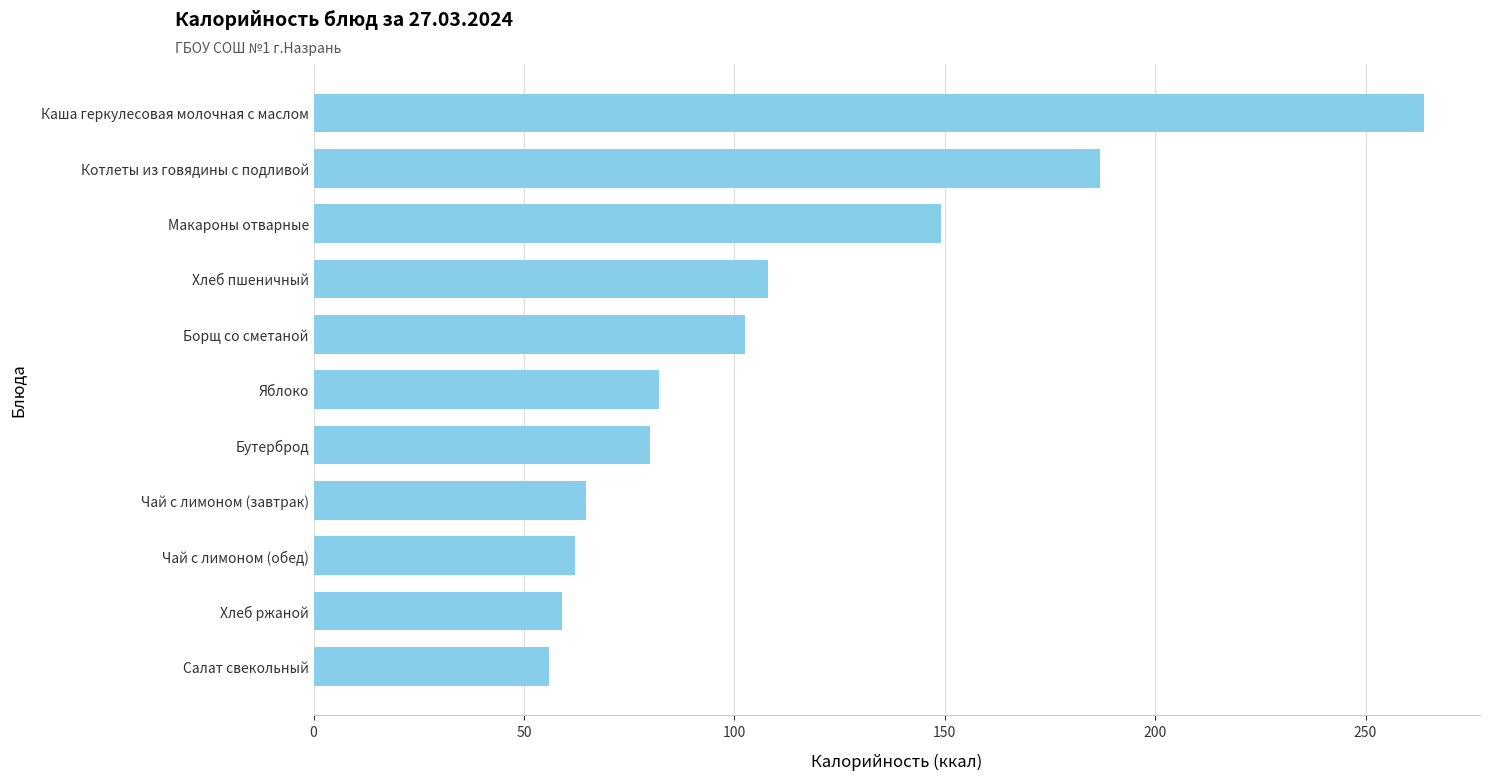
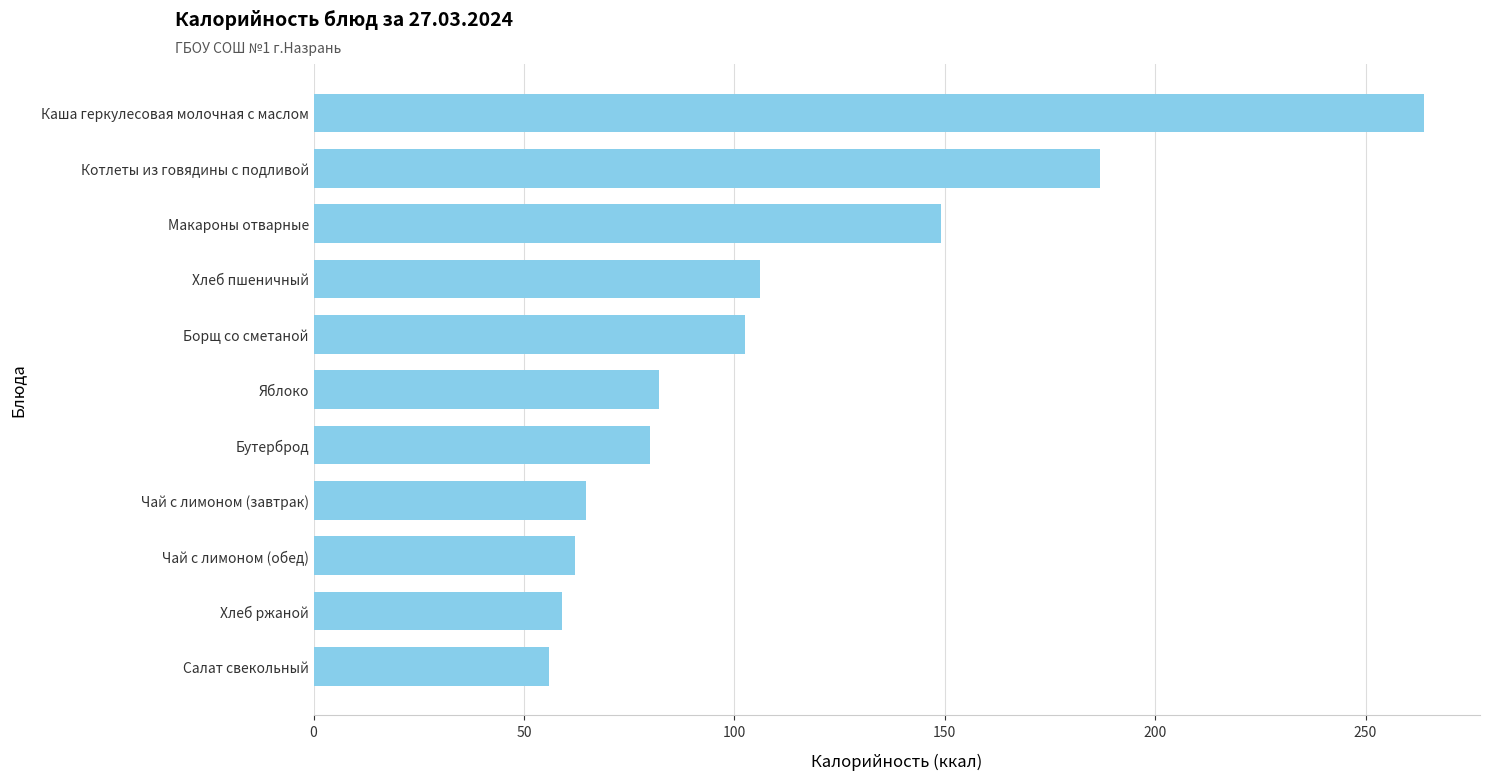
  {
    "Каша геркулесовая молочная с маслом": 264,
    "Котлеты из говядины с подливой": 187,
    "Макароны отварные": 149,
-   "Хлеб пшеничный": 108,
+   "Хлеб пшеничный": 106,
    "Борщ со сметаной": 103,
    "Яблоко": 82,
    "Бутерброд": 80,
    "Чай с лимоном (завтрак)": 65,
    "Чай с лимоном (обед)": 62,
    "Хлеб ржаной": 59,
    "Салат свекольный": 56
  }
